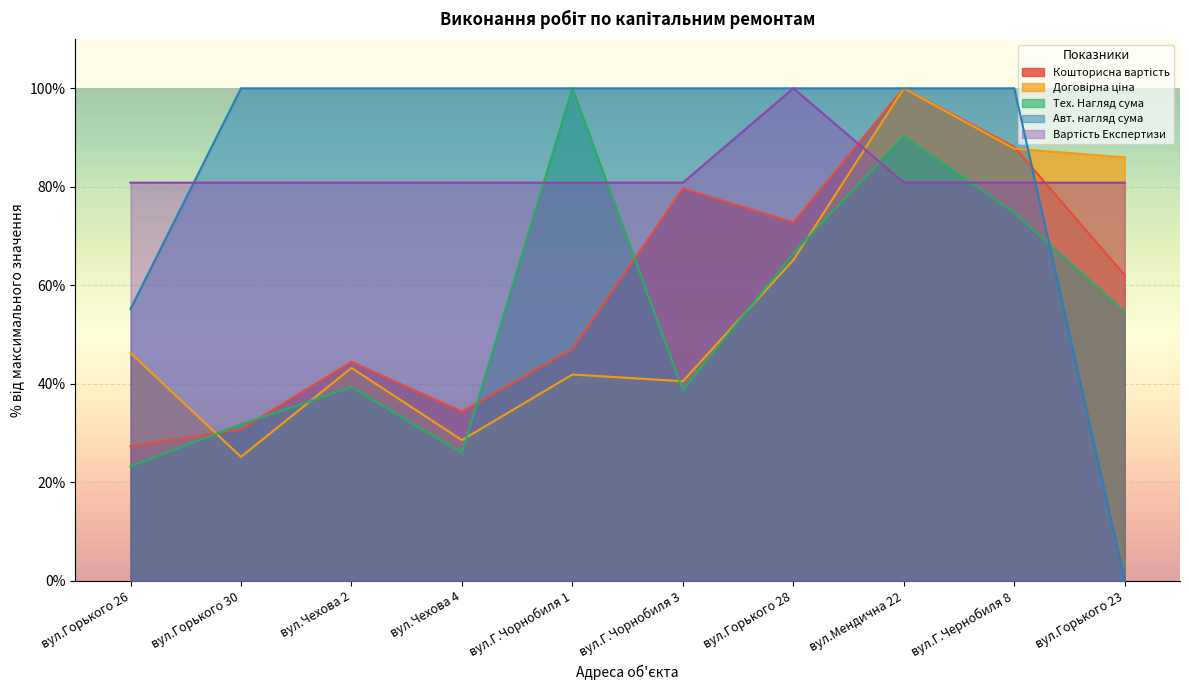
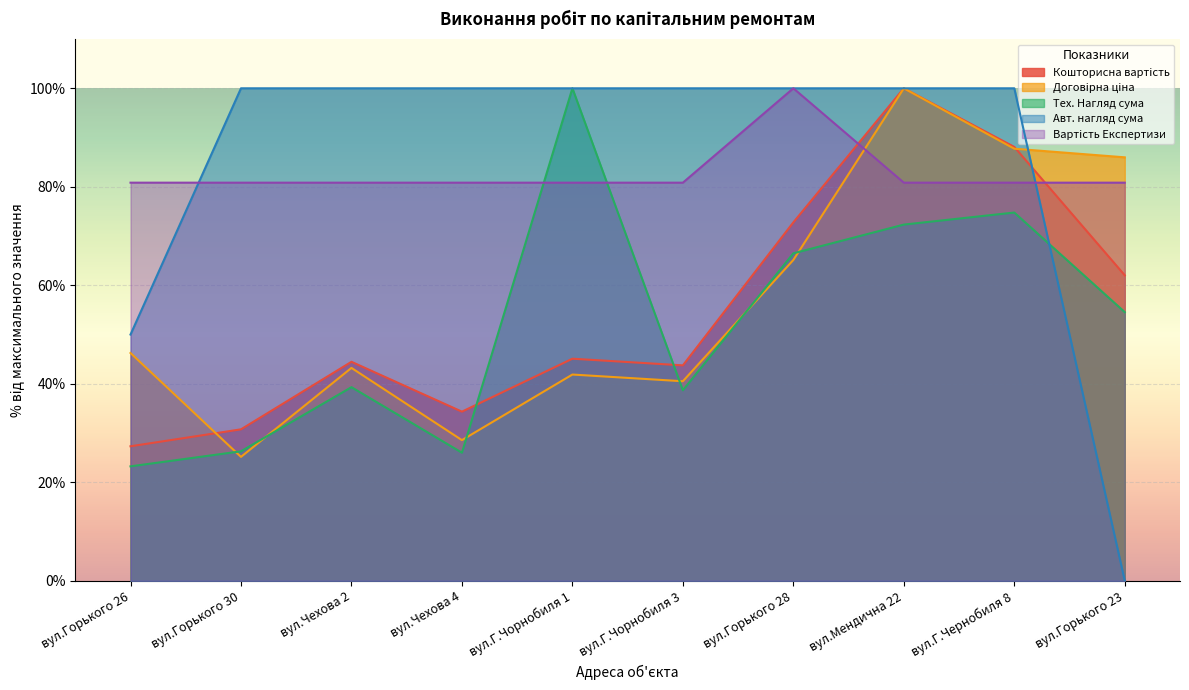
  {
    "Кошторисна вартість": {
      "вул.Горького 26": "27%",
      "вул.Горького 30": "31%",
      "вул.Чехова 2": "44%",
      "вул.Чехова 4": "34%",
-     "вул.Г.Чорнобиля 1": "47%",
-     "вул.Г.Чорнобиля 3": "80%",
+     "вул.Г.Чорнобиля 1": "45%",
+     "вул.Г.Чорнобиля 3": "44%",
      "вул.Горького 28": "73%",
      "вул.Горького 23": "62%"
    },
    "Договірна ціна": {
      "вул.Горького 26": "46%",
      "вул.Горького 30": "25%",
      "вул.Чехова 2": "43%",
      "вул.Чехова 4": "29%",
      "вул.Г.Чорнобиля 1": "42%",
      "вул.Г.Чорнобиля 3": "41%",
      "вул.Горького 28": "65%",
      "вул.Горького 23": "86%"
    },
    "Тех. Нагляд сума": {
      "вул.Горького 26": "23%",
-     "вул.Горького 30": "32%",
+     "вул.Горького 30": "26%",
      "вул.Чехова 2": "39%",
      "вул.Чехова 4": "26%",
      "вул.Г.Чорнобиля 3": "39%",
      "вул.Горького 28": "66%",
-     "вул.Мендична 22": "90%",
+     "вул.Мендична 22": "72%",
      "вул.Г.Чернобиля 8": "75%",
      "вул.Горького 23": "55%"
    },
    "Авт. нагляд сума": {
-     "вул.Горького 26": "55%",
+     "вул.Горького 26": "50%",
      "вул.Горького 30": "100%",
      "вул.Чехова 2": "100%",
      "вул.Чехова 4": "100%",
      "вул.Г.Чорнобиля 3": "100%",
      "вул.Г.Чернобиля 8": "100%",
      "вул.Горького 23": "0%"
    },
    "Вартість Експертизи": {
      "вул.Горького 26": "81%",
      "вул.Горького 30": "81%",
      "вул.Чехова 2": "81%",
      "вул.Чехова 4": "81%",
      "вул.Г.Чорнобиля 1": "81%",
      "вул.Г.Чорнобиля 3": "81%",
      "вул.Мендична 22": "81%",
      "вул.Г.Чернобиля 8": "81%",
      "вул.Горького 23": "81%"
    }
  }
